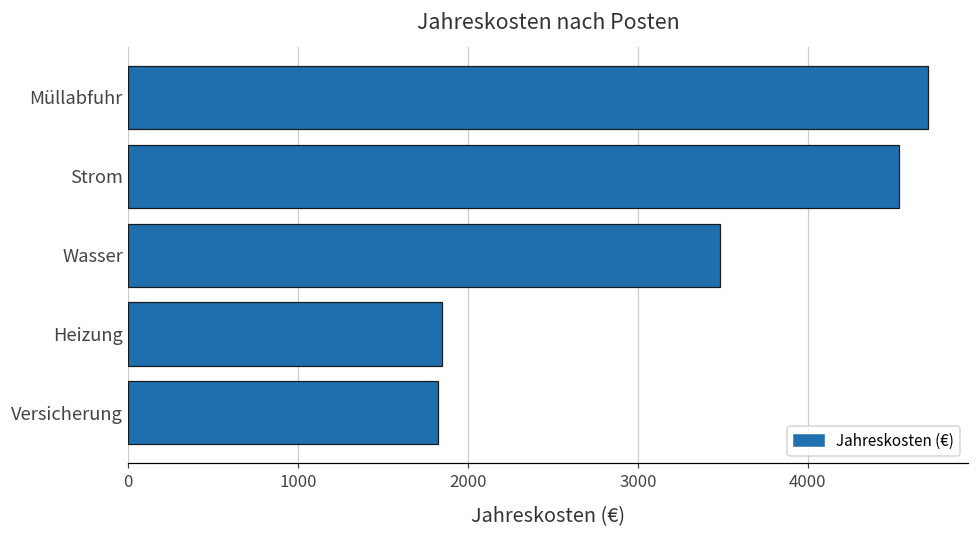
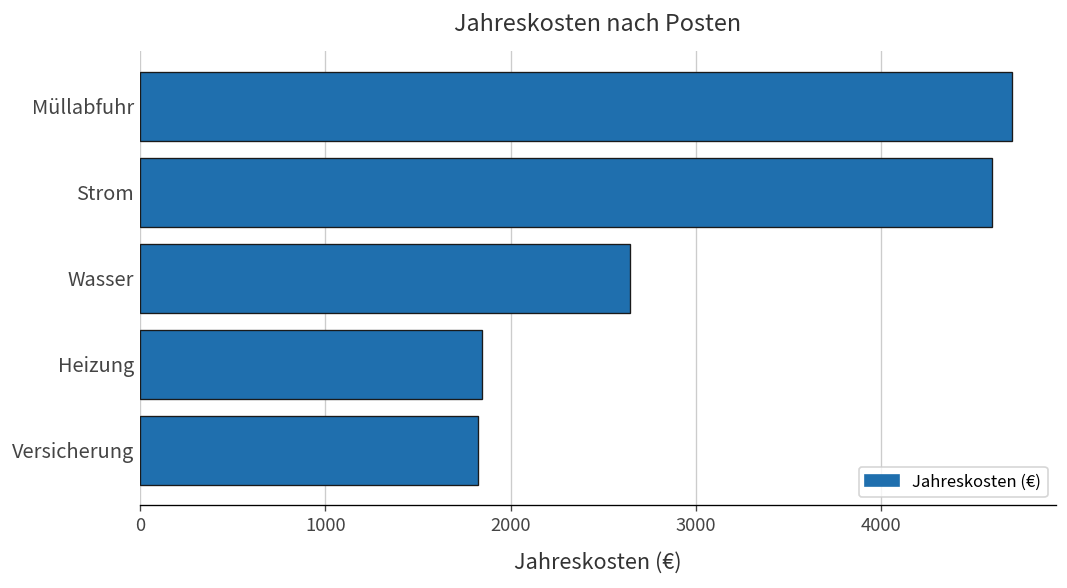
  {
    "Müllabfuhr": 4710,
-   "Strom": 4540,
-   "Wasser": 3480,
+   "Strom": 4600,
+   "Wasser": 2650,
    "Heizung": 1850,
    "Versicherung": 1820
  }
